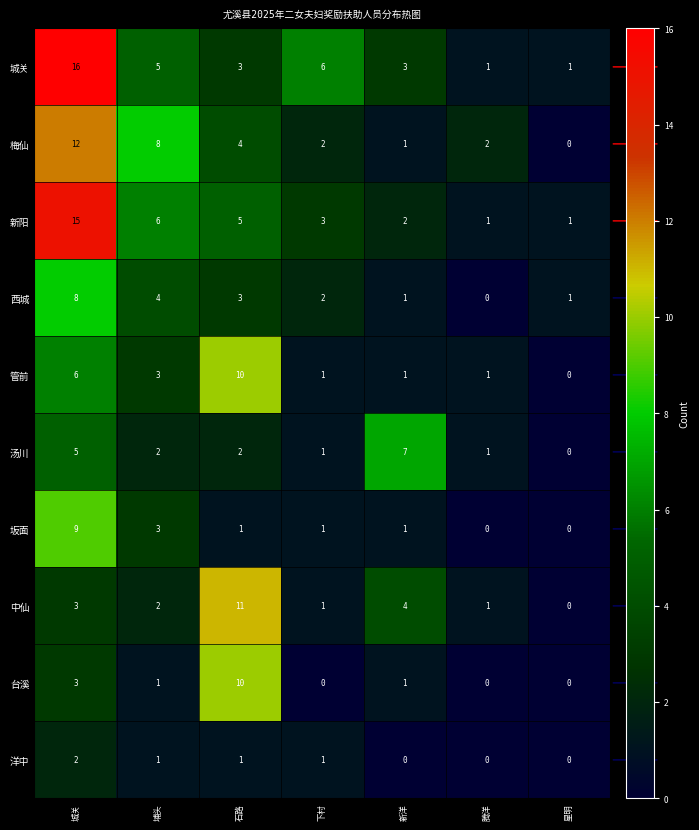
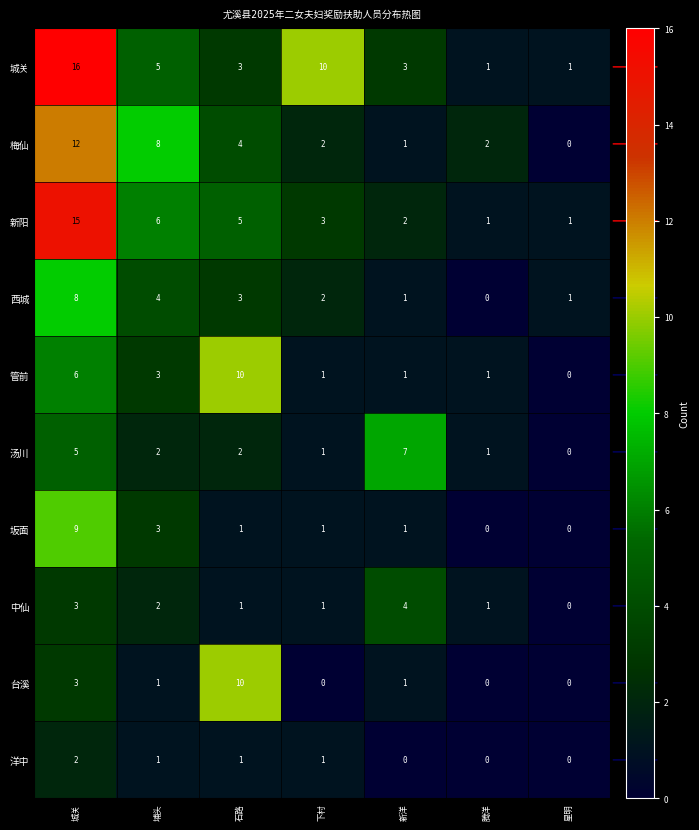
  {
    "城关": {
      "城关": 16,
      "埔头": 5,
      "石路": 3,
-     "下村": 6,
+     "下村": 10,
      "新洋": 3,
      "腾洋": 1,
      "星明": 1
    },
    "梅仙": {
      "城关": 12,
      "埔头": 8,
      "石路": 4,
      "下村": 2,
      "新洋": 1,
      "腾洋": 2,
      "星明": 0
    },
    "新阳": {
      "城关": 15,
      "埔头": 6,
      "石路": 5,
      "下村": 3,
      "新洋": 2,
      "腾洋": 1,
      "星明": 1
    },
    "西城": {
      "城关": 8,
      "埔头": 4,
      "石路": 3,
      "下村": 2,
      "新洋": 1,
      "腾洋": 0,
      "星明": 1
    },
    "管前": {
      "城关": 6,
      "埔头": 3,
      "石路": 10,
      "下村": 1,
      "新洋": 1,
      "腾洋": 1,
      "星明": 0
    },
    "汤川": {
      "城关": 5,
      "埔头": 2,
      "石路": 2,
      "下村": 1,
      "新洋": 7,
      "腾洋": 1,
      "星明": 0
    },
    "坂面": {
      "城关": 9,
      "埔头": 3,
      "石路": 1,
      "下村": 1,
      "新洋": 1,
      "腾洋": 0,
      "星明": 0
    },
    "中仙": {
      "城关": 3,
      "埔头": 2,
-     "石路": 11,
+     "石路": 1,
      "下村": 1,
      "新洋": 4,
      "腾洋": 1,
      "星明": 0
    },
    "台溪": {
      "城关": 3,
      "埔头": 1,
      "石路": 10,
      "下村": 0,
      "新洋": 1,
      "腾洋": 0,
      "星明": 0
    },
    "洋中": {
      "城关": 2,
      "埔头": 1,
      "石路": 1,
      "下村": 1,
      "新洋": 0,
      "腾洋": 0,
      "星明": 0
    }
  }
